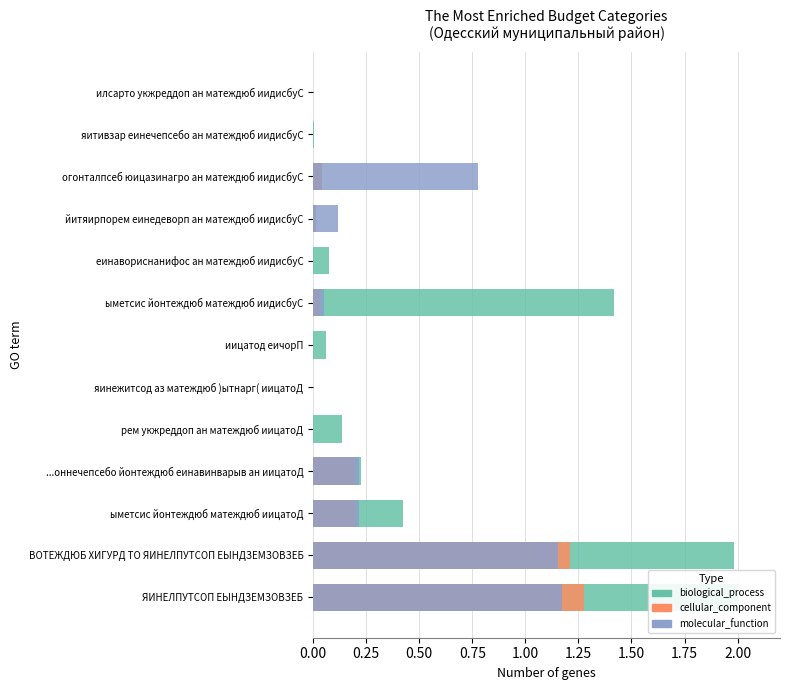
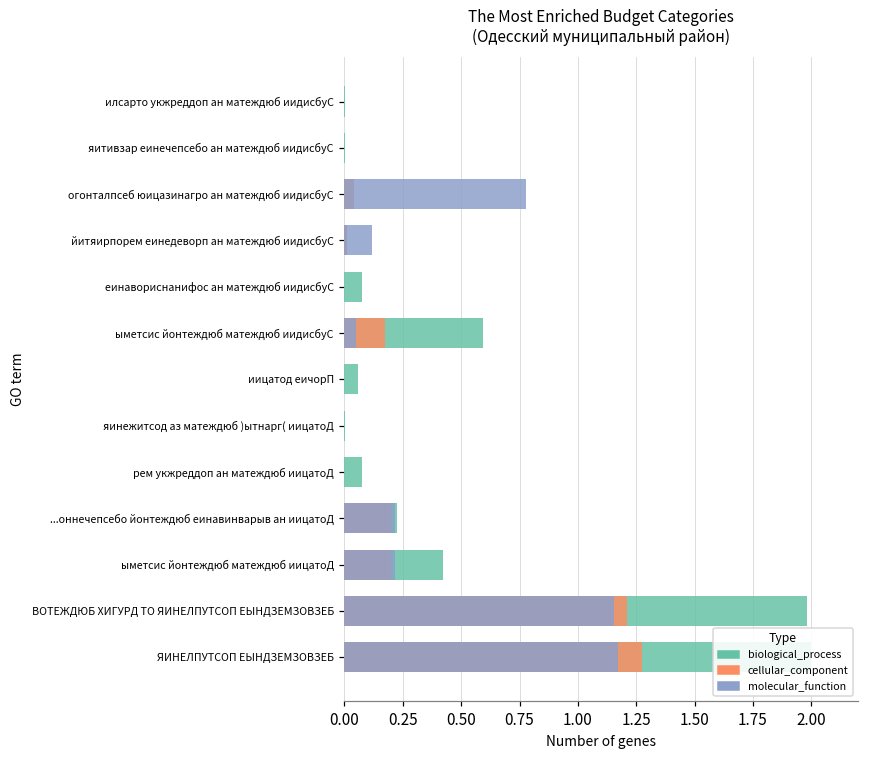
  {
    "biological_process": {
      "еинавориснанифос ан матеждюб иидисбуС": 0.07,
-     "ыметсис йонтеждюб матеждюб иидисбуС": 1.42,
+     "ыметсис йонтеждюб матеждюб иидисбуС": 0.59,
      "иицатод еичорП": 0.06,
-     "рем укжреддоп ан матеждюб иицатоД": 0.14,
+     "рем укжреддоп ан матеждюб иицатоД": 0.08,
      "...оннечепсебо йонтеждюб еинавинварыв ан иицатоД": 0.23,
      "ыметсис йонтеждюб матеждюб иицатоД": 0.42,
      "ВОТЕЖДЮБ ХИГУРД ТО ЯИНЕЛПУТСОП ЕЫНДЗЕМЗОВЗЕБ": 1.98
    },
    "cellular_component": {
      "илсарто укжреддоп ан матеждюб иидисбуС": 0.00,
      "яитивзар еинечепсебо ан матеждюб иидисбуС": 0.00,
      "еинавориснанифос ан матеждюб иидисбуС": 0.00,
-     "ыметсис йонтеждюб матеждюб иидисбуС": 0.03,
+     "ыметсис йонтеждюб матеждюб иидисбуС": 0.17,
      "иицатод еичорП": 0.00,
      "яинежитсод аз матеждюб )ытнарг( иицатоД": 0.00,
      "рем укжреддоп ан матеждюб иицатоД": 0.00
    },
    "molecular_function": {
      "илсарто укжреддоп ан матеждюб иидисбуС": 0.00,
      "яитивзар еинечепсебо ан матеждюб иидисбуС": 0.00,
      "огонталпсеб юицазинагро ан матеждюб иидисбуС": 0.78,
      "йитяирпорем еинедеворп ан матеждюб иидисбуС": 0.12,
      "еинавориснанифос ан матеждюб иидисбуС": 0.00,
      "иицатод еичорП": 0.00,
      "яинежитсод аз матеждюб )ытнарг( иицатоД": 0.00,
      "рем укжреддоп ан матеждюб иицатоД": 0.00,
      "...оннечепсебо йонтеждюб еинавинварыв ан иицатоД": 0.22
    }
  }
